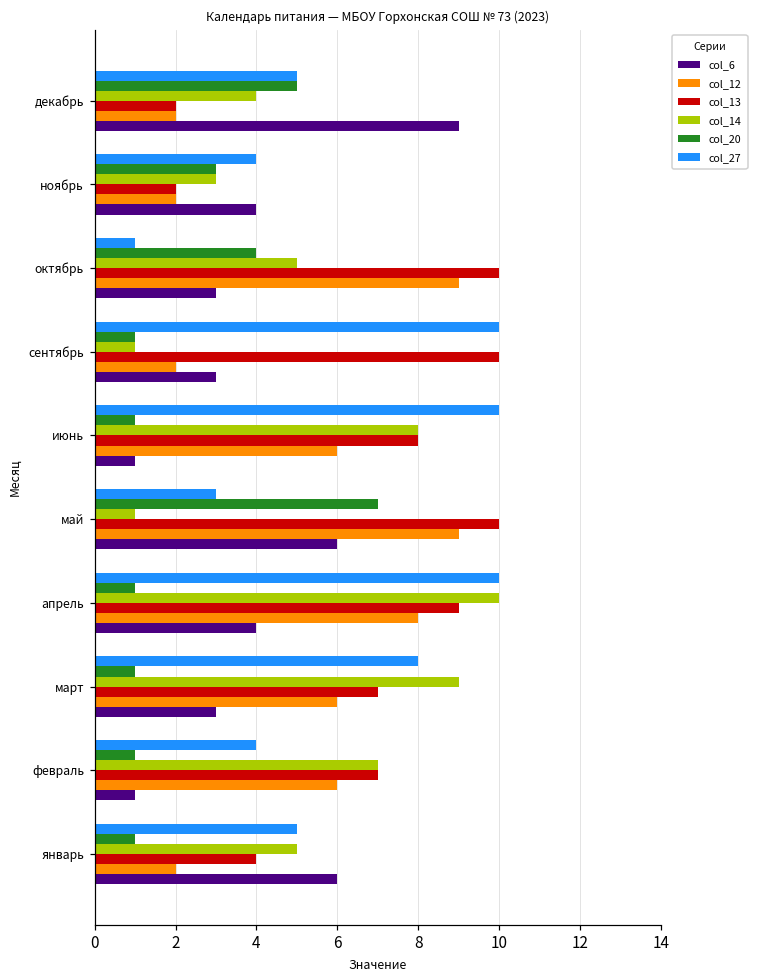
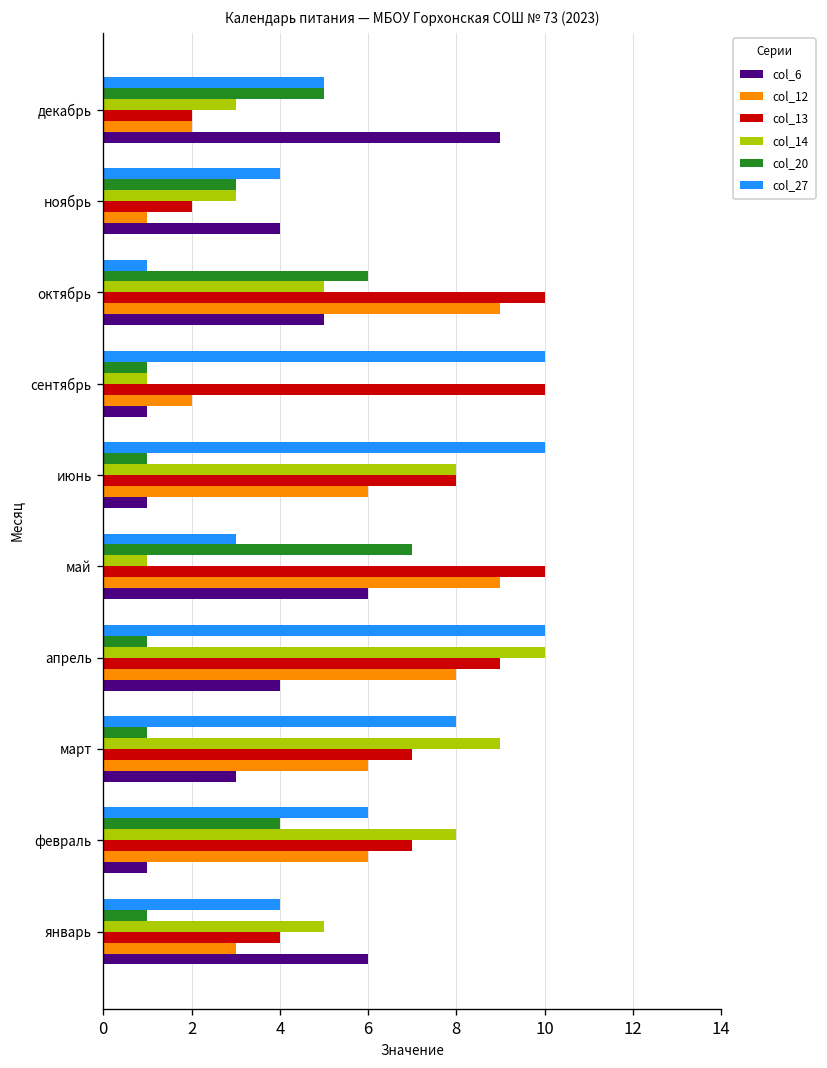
  {
    "col_6": {
      "декабрь": 9,
      "ноябрь": 4,
-     "октябрь": 3,
-     "сентябрь": 3,
+     "октябрь": 5,
+     "сентябрь": 1,
      "июнь": 1,
      "май": 6,
      "апрель": 4,
      "март": 3,
      "февраль": 1,
      "январь": 6
    },
    "col_12": {
      "декабрь": 2,
-     "ноябрь": 2,
+     "ноябрь": 1,
      "октябрь": 9,
      "сентябрь": 2,
      "июнь": 6,
      "май": 9,
      "апрель": 8,
      "март": 6,
      "февраль": 6,
-     "январь": 2
+     "январь": 3
    },
    "col_13": {
      "декабрь": 2,
      "ноябрь": 2,
      "октябрь": 10,
      "сентябрь": 10,
      "июнь": 8,
      "май": 10,
      "апрель": 9,
      "март": 7,
      "февраль": 7,
      "январь": 4
    },
    "col_14": {
-     "декабрь": 4,
+     "декабрь": 3,
      "ноябрь": 3,
      "октябрь": 5,
      "сентябрь": 1,
      "июнь": 8,
      "май": 1,
      "апрель": 10,
      "март": 9,
-     "февраль": 7,
+     "февраль": 8,
      "январь": 5
    },
    "col_20": {
      "декабрь": 5,
      "ноябрь": 3,
-     "октябрь": 4,
+     "октябрь": 6,
      "сентябрь": 1,
      "июнь": 1,
      "май": 7,
      "апрель": 1,
      "март": 1,
-     "февраль": 1,
+     "февраль": 4,
      "январь": 1
    },
    "col_27": {
      "декабрь": 5,
      "ноябрь": 4,
      "октябрь": 1,
      "сентябрь": 10,
      "июнь": 10,
      "май": 3,
      "апрель": 10,
      "март": 8,
-     "февраль": 4,
-     "январь": 5
+     "февраль": 6,
+     "январь": 4
    }
  }
